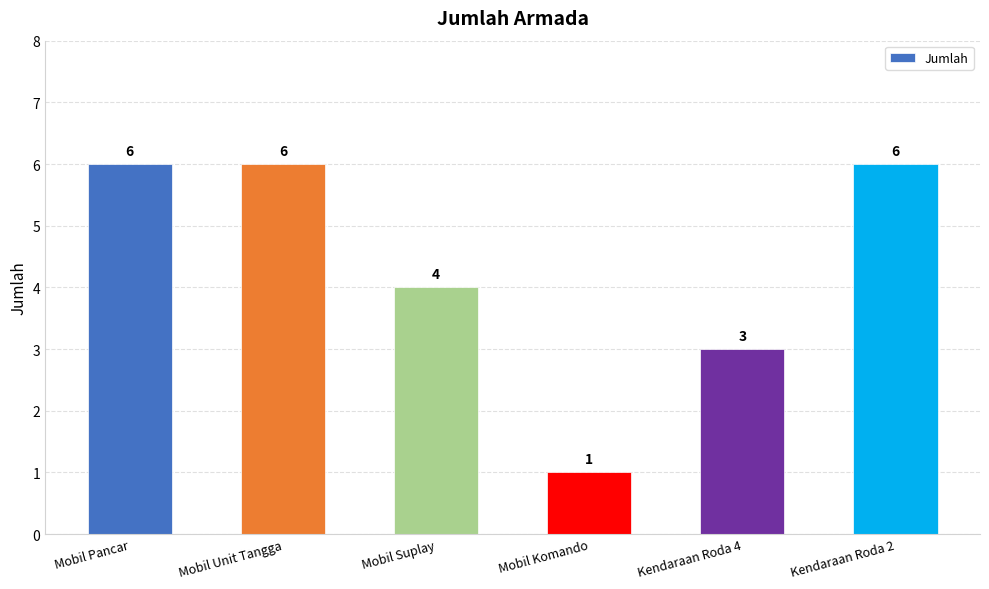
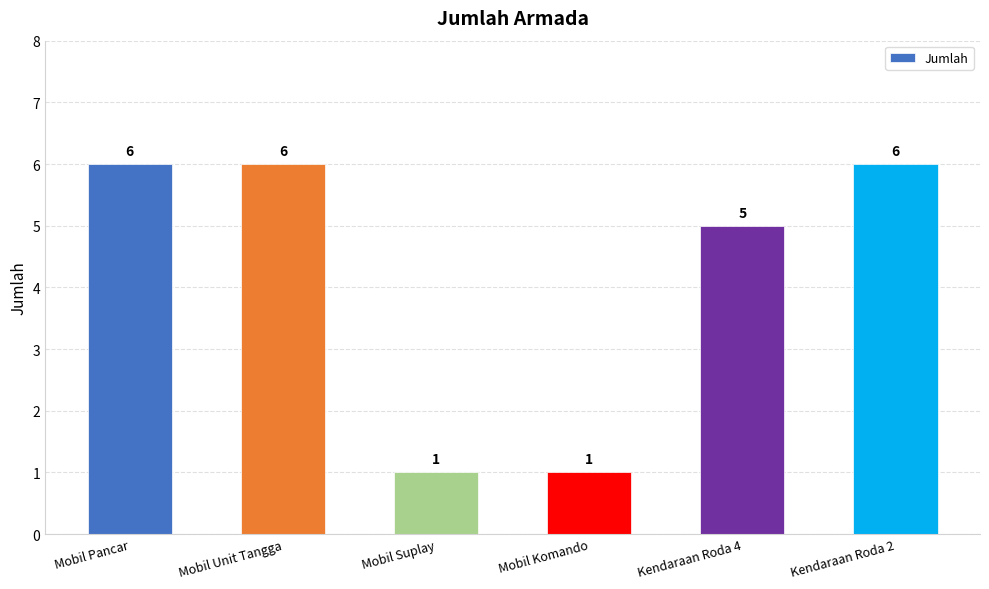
  {
    "Mobil Pancar": 6,
    "Mobil Unit Tangga": 6,
-   "Mobil Suplay": 4,
+   "Mobil Suplay": 1,
    "Mobil Komando": 1,
-   "Kendaraan Roda 4": 3,
+   "Kendaraan Roda 4": 5,
    "Kendaraan Roda 2": 6
  }
